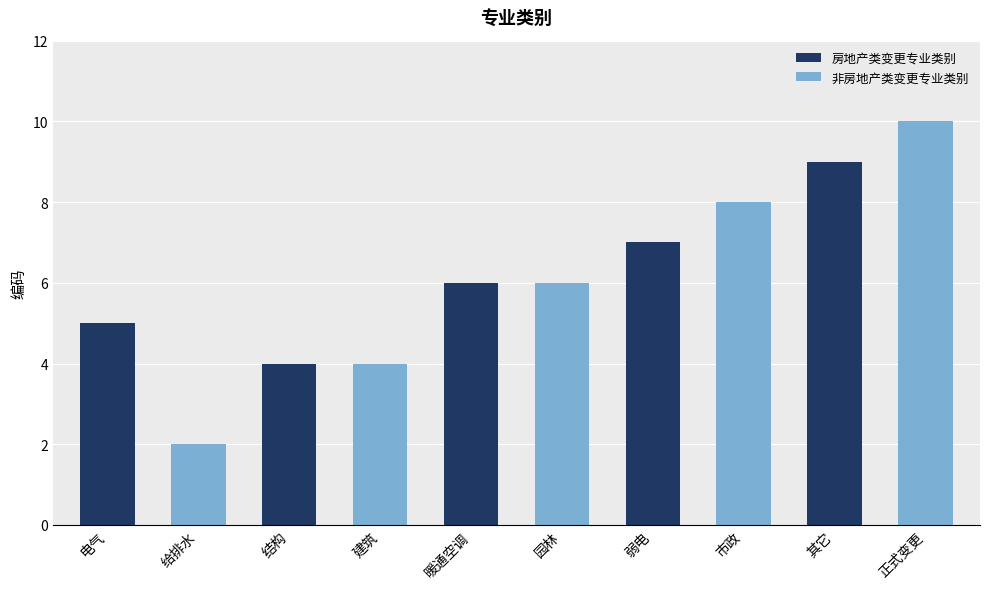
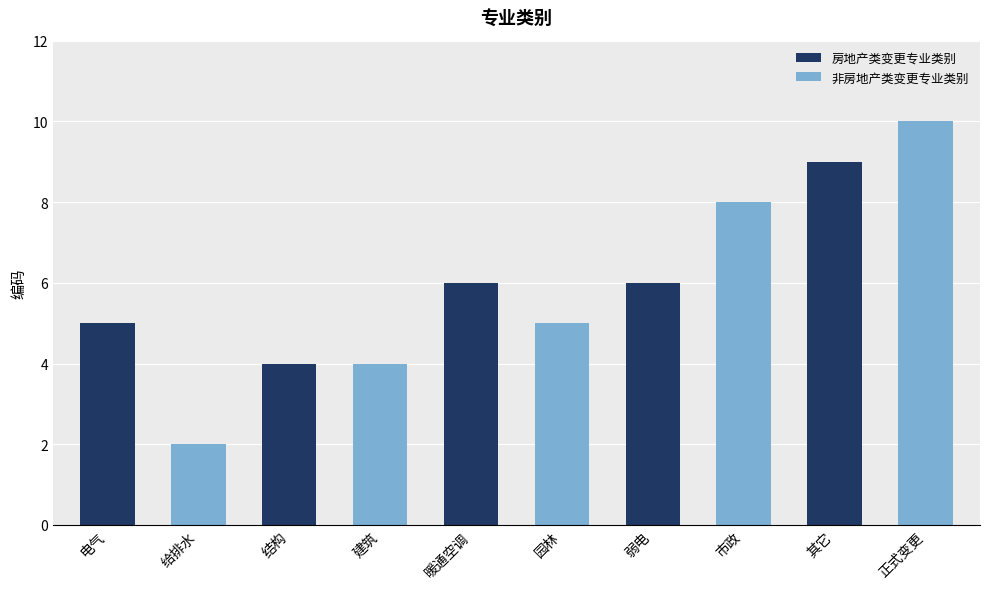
  {
    "电气": 5,
    "给排水": 2,
    "结构": 4,
    "建筑": 4,
    "暖通空调": 6,
-   "园林": 6,
-   "弱电": 7,
+   "园林": 5,
+   "弱电": 6,
    "市政": 8,
    "其它": 9,
    "正式变更": 10
  }
